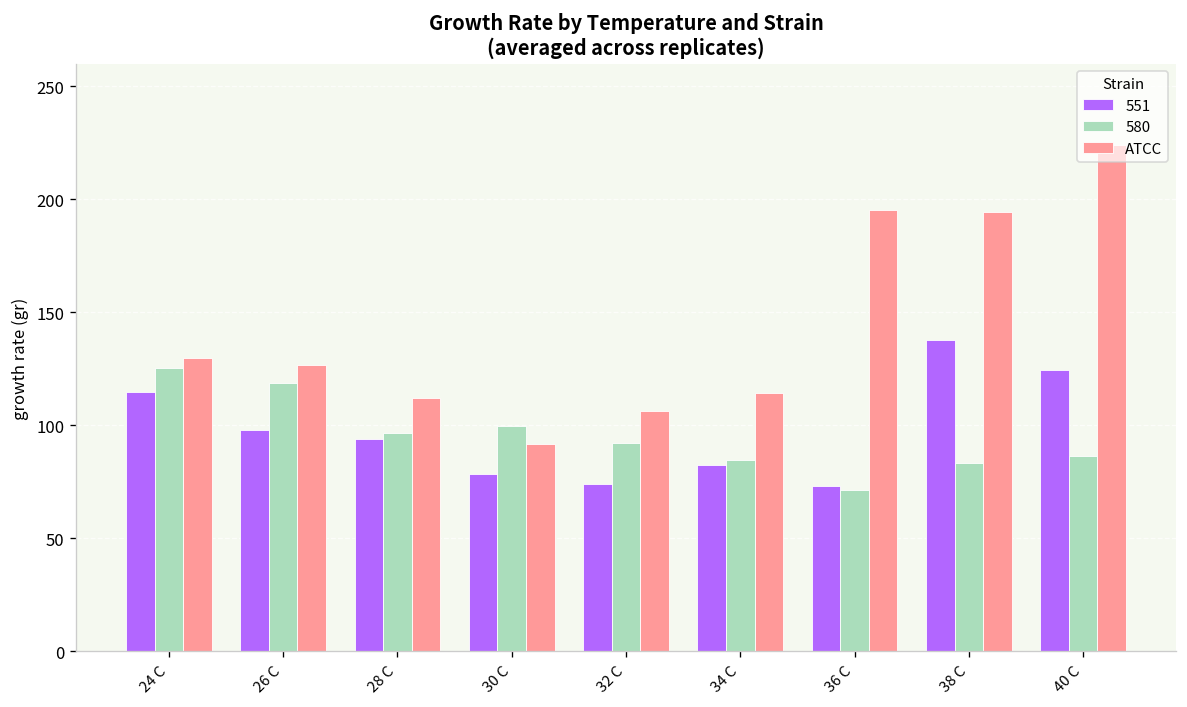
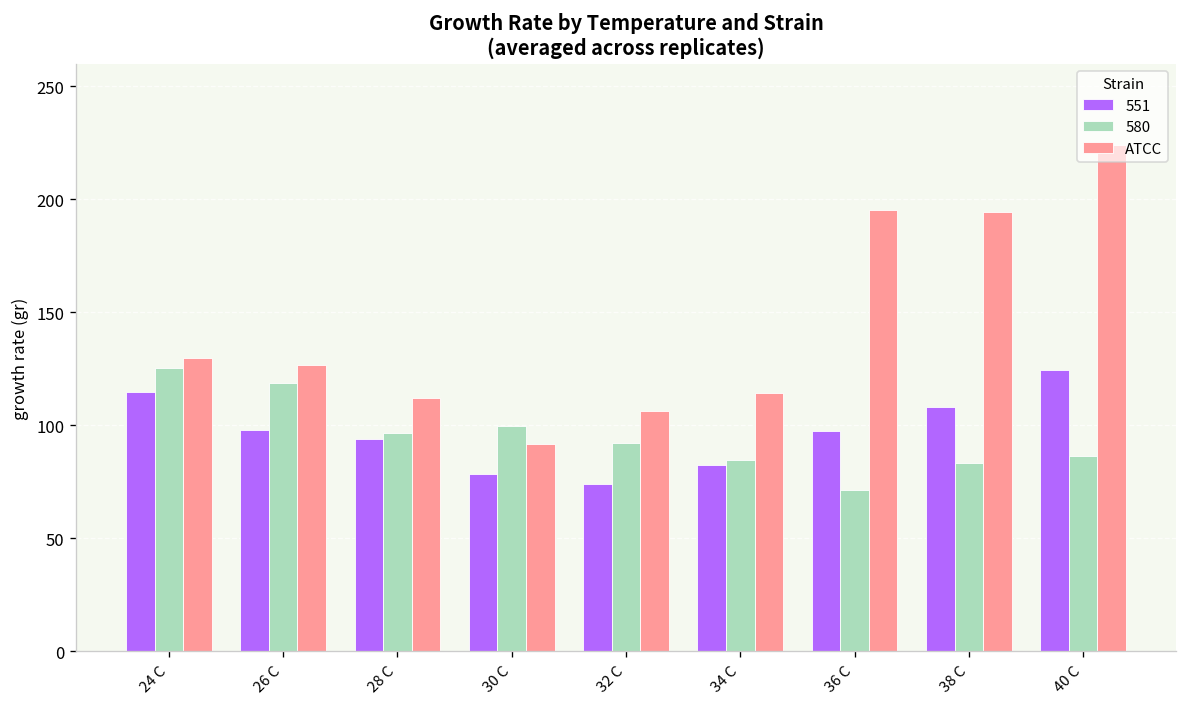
  {
    "551": {
      "24 C": 115,
      "26 C": 98,
      "28 C": 94,
      "30 C": 78,
      "32 C": 74,
      "34 C": 82,
-     "36 C": 73,
-     "38 C": 138,
+     "36 C": 97,
+     "38 C": 108,
      "40 C": 124
    },
    "580": {
      "24 C": 125,
      "26 C": 119,
      "28 C": 96,
      "30 C": 100,
      "32 C": 92,
      "34 C": 85,
      "36 C": 71,
      "38 C": 83,
      "40 C": 86
    },
    "ATCC": {
      "24 C": 130,
      "26 C": 127,
      "28 C": 112,
      "30 C": 92,
      "32 C": 106,
      "34 C": 114,
      "36 C": 195,
      "38 C": 194
    }
  }
